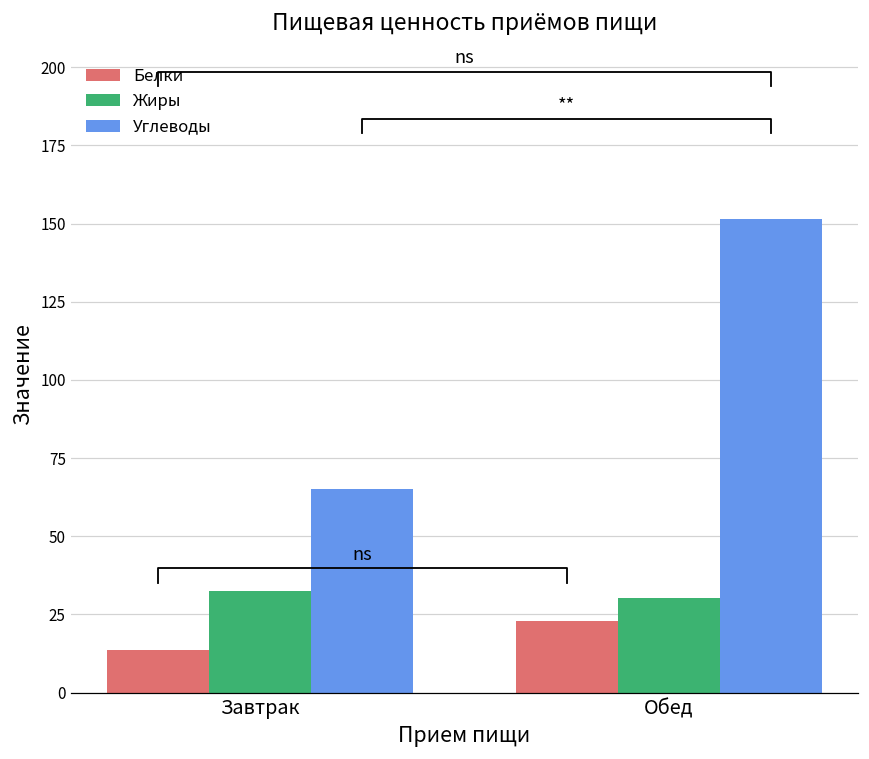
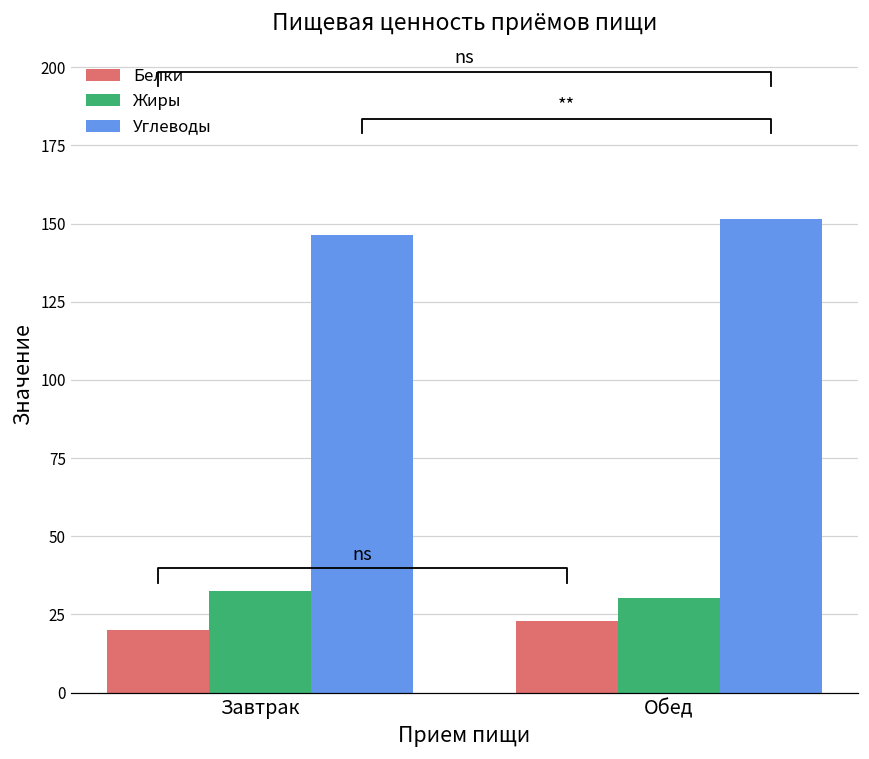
  {
    "Белки": {
-     "Завтрак": 14,
+     "Завтрак": 20,
      "Обед": 23
    },
    "Жиры": {
      "Завтрак": 33,
      "Обед": 30
    },
    "Углеводы": {
-     "Завтрак": 65,
+     "Завтрак": 146,
      "Обед": 152
    }
  }
